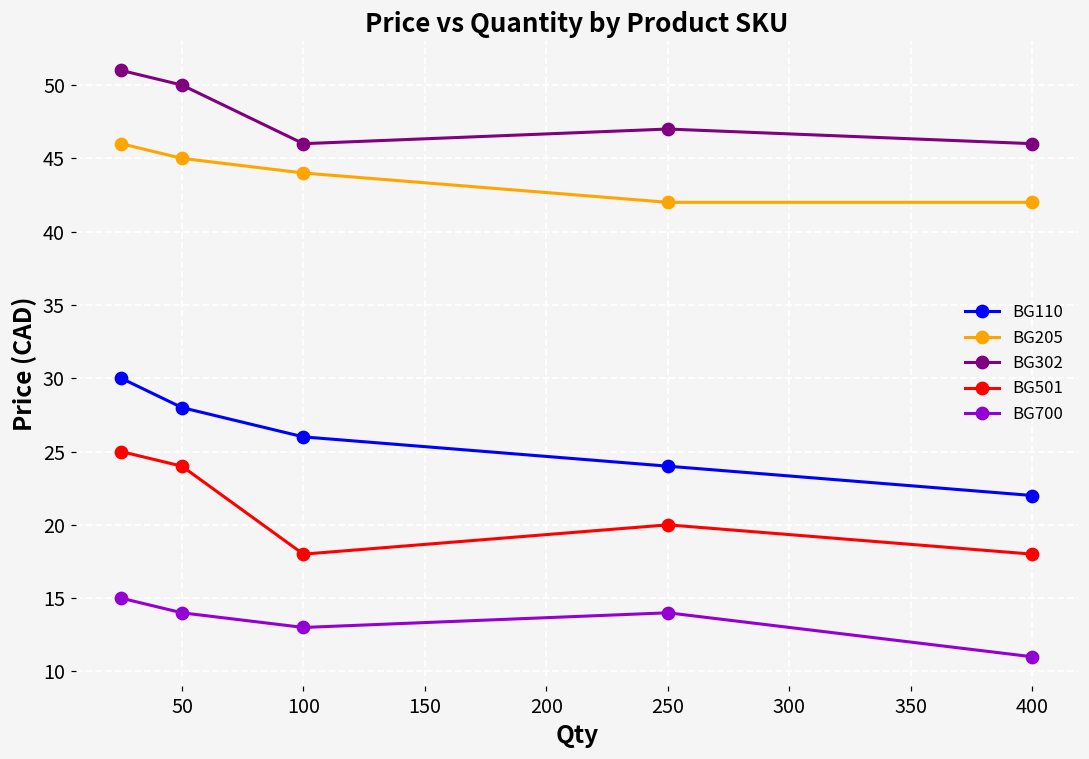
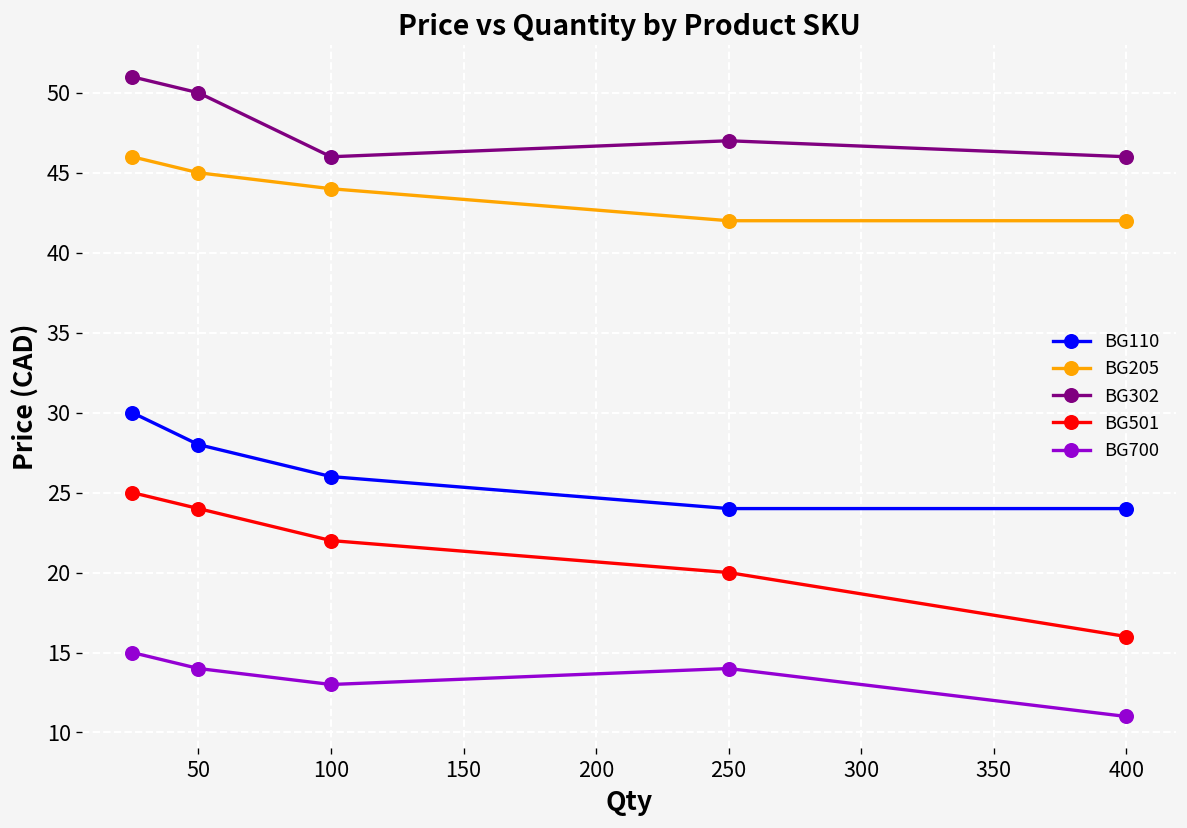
  {
    "BG110": {
      "50": 28,
      "100": 26,
      "250": 24,
-     "400": 22
+     "400": 24
    },
    "BG205": {
      "50": 45,
      "100": 44,
      "250": 42,
      "400": 42
    },
    "BG302": {
      "50": 50,
      "100": 46,
      "250": 47,
      "400": 46
    },
    "BG501": {
      "50": 24,
-     "100": 18,
+     "100": 22,
      "250": 20,
-     "400": 18
+     "400": 16
    },
    "BG700": {
      "50": 14,
      "100": 13,
      "250": 14,
      "400": 11
    }
  }
